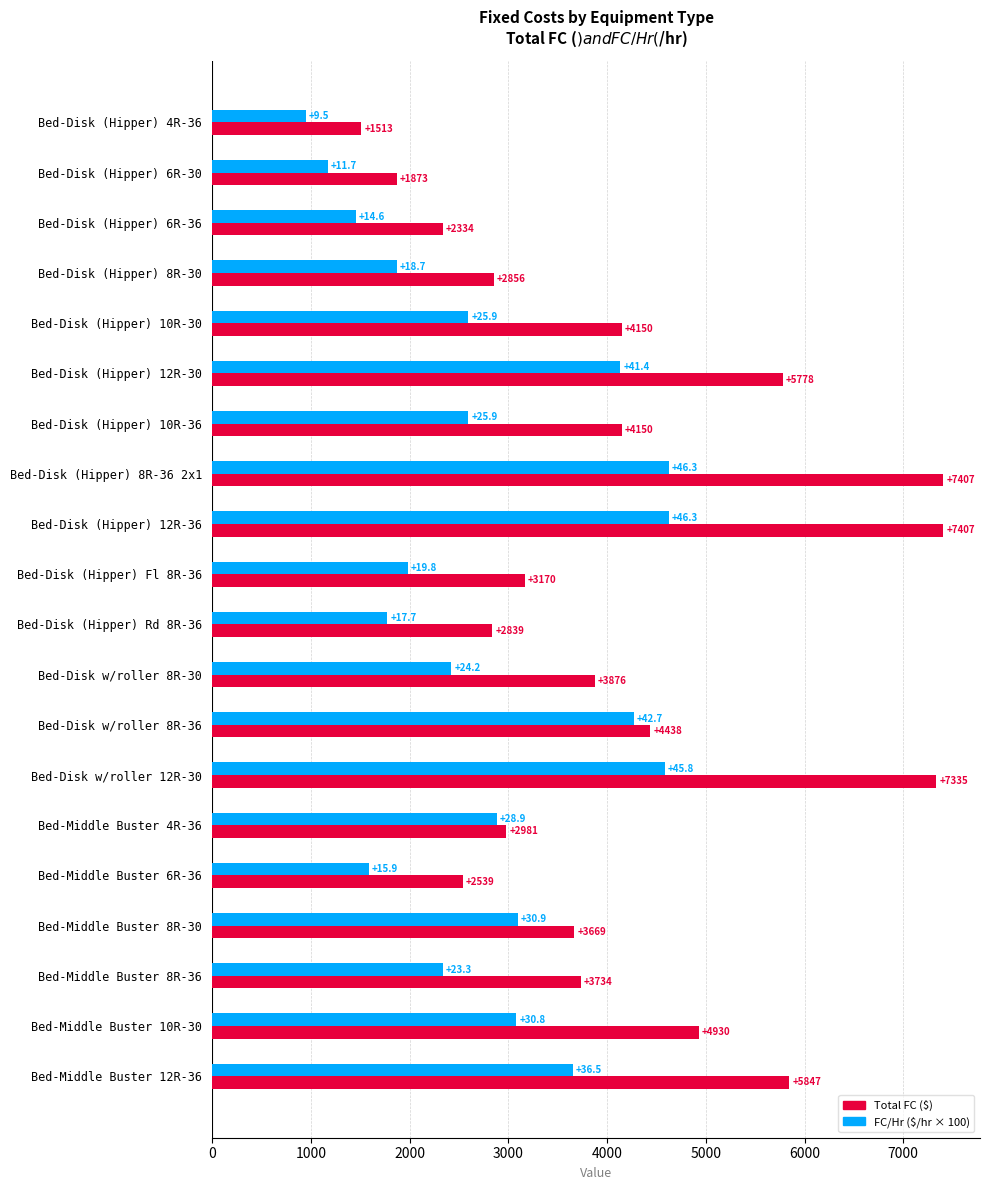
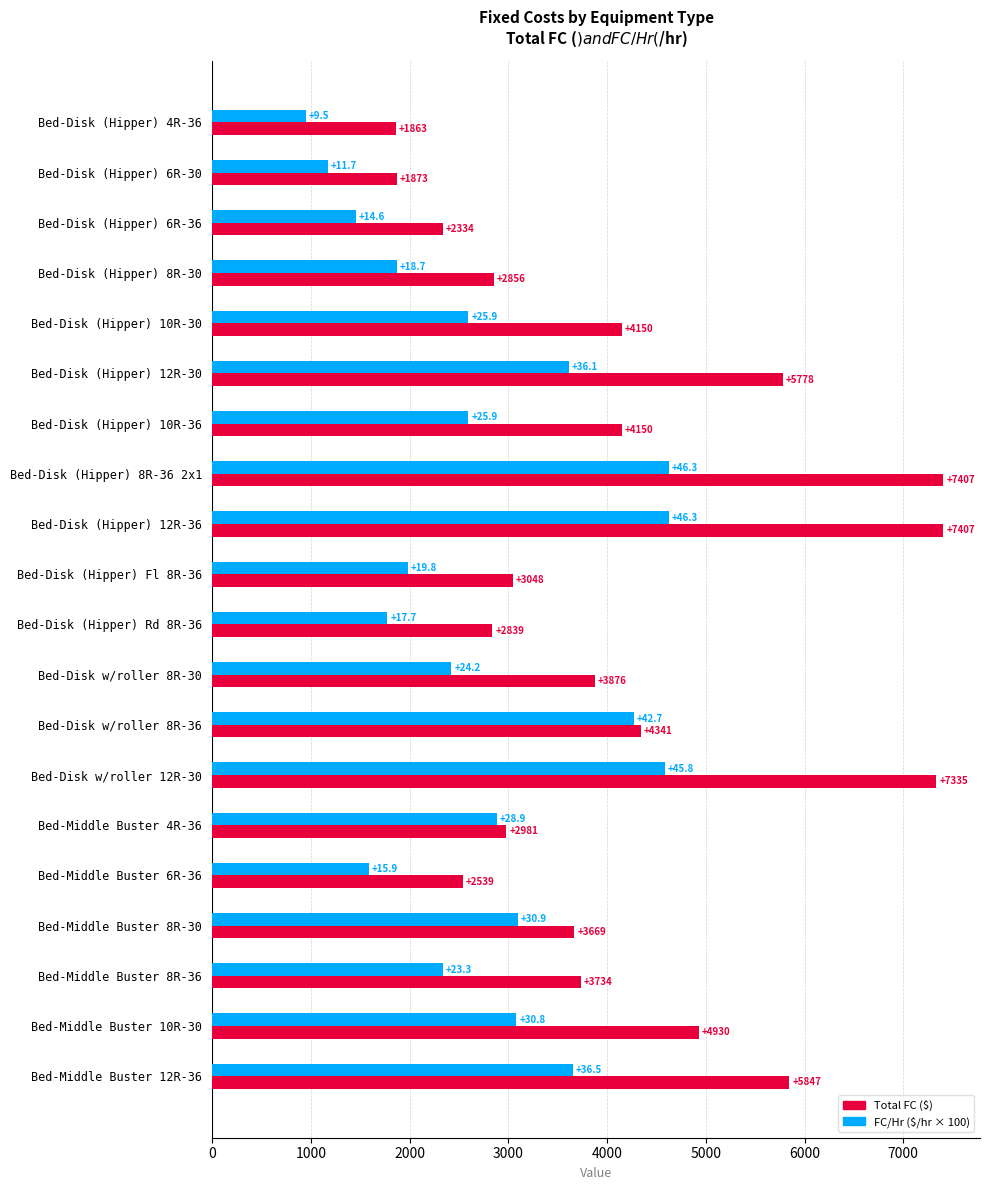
  {
    "Total FC ($)": {
-     "Bed-Disk (Hipper) 4R-36": "+1513",
+     "Bed-Disk (Hipper) 4R-36": "+1863",
      "Bed-Disk (Hipper) 6R-30": "+1873",
      "Bed-Disk (Hipper) 6R-36": "+2334",
      "Bed-Disk (Hipper) 8R-30": "+2856",
      "Bed-Disk (Hipper) 10R-30": "+4150",
      "Bed-Disk (Hipper) 12R-30": "+5778",
      "Bed-Disk (Hipper) 10R-36": "+4150",
      "Bed-Disk (Hipper) 8R-36 2x1": "+7407",
      "Bed-Disk (Hipper) 12R-36": "+7407",
-     "Bed-Disk (Hipper) Fl 8R-36": "+3170",
+     "Bed-Disk (Hipper) Fl 8R-36": "+3048",
      "Bed-Disk (Hipper) Rd 8R-36": "+2839",
      "Bed-Disk w/roller 8R-30": "+3876",
-     "Bed-Disk w/roller 8R-36": "+4438",
+     "Bed-Disk w/roller 8R-36": "+4341",
      "Bed-Disk w/roller 12R-30": "+7335",
      "Bed-Middle Buster 4R-36": "+2981",
      "Bed-Middle Buster 6R-36": "+2539",
      "Bed-Middle Buster 8R-30": "+3669",
      "Bed-Middle Buster 8R-36": "+3734",
      "Bed-Middle Buster 10R-30": "+4930",
      "Bed-Middle Buster 12R-36": "+5847"
    },
    "FC/Hr ($/hr × 100)": {
-     "Bed-Disk (Hipper) 12R-30": "+41.4"
+     "Bed-Disk (Hipper) 12R-30": "+36.1"
    }
  }
